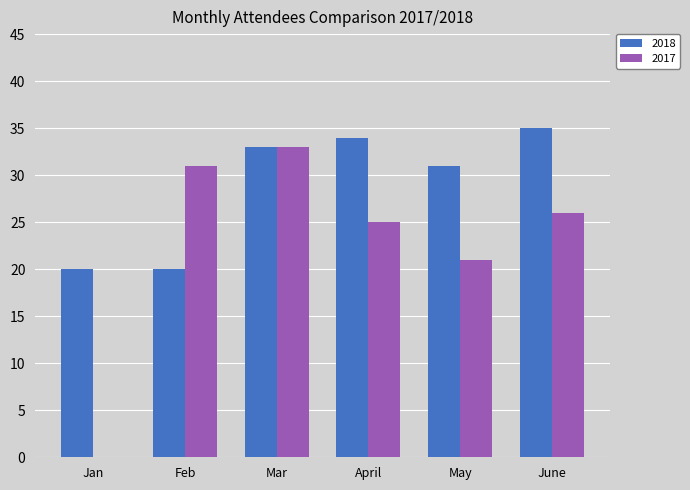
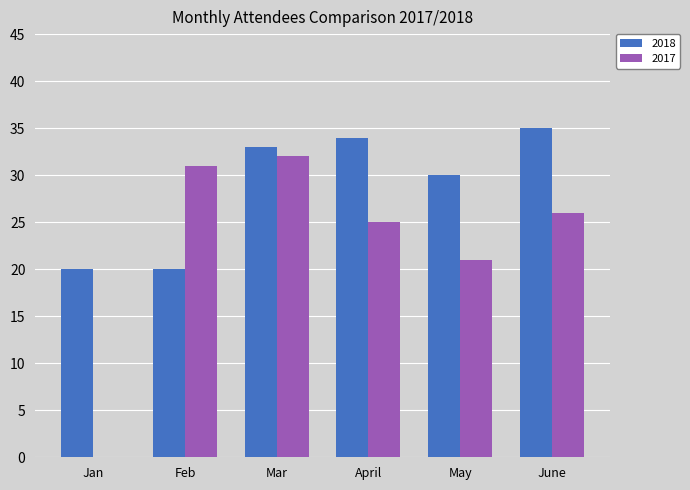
  {
    "2018": {
      "Jan": 20,
      "Feb": 20,
      "Mar": 33,
      "April": 34,
-     "May": 31,
+     "May": 30,
      "June": 35
    },
    "2017": {
      "Jan": 0,
      "Feb": 31,
-     "Mar": 33,
+     "Mar": 32,
      "April": 25,
      "May": 21,
      "June": 26
    }
  }
